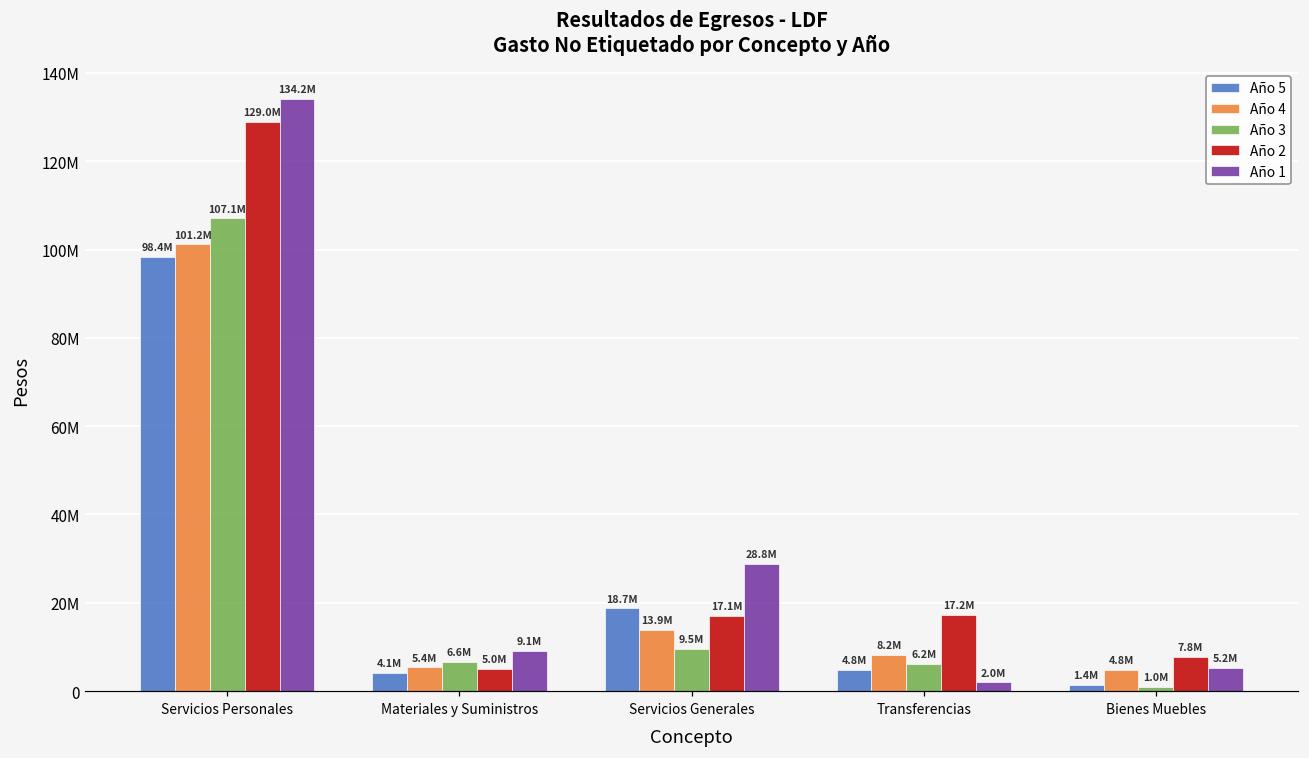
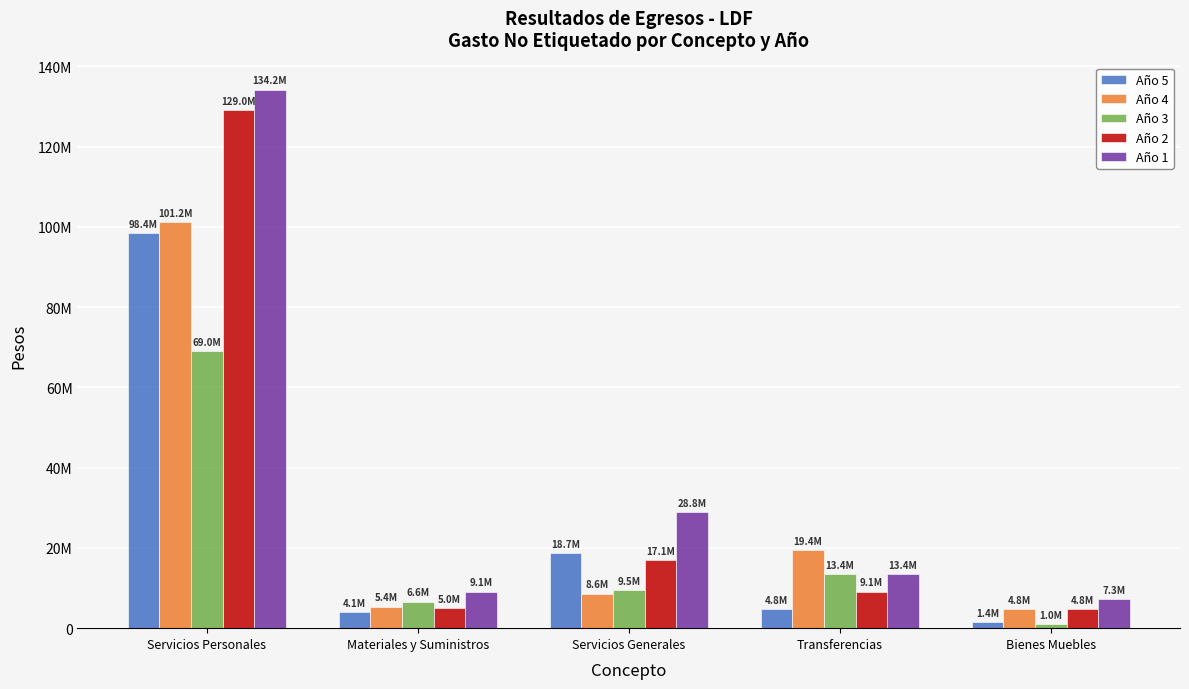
  {
    "Año 5": {
      "Servicios Personales": "98.4M",
      "Materiales y Suministros": "4.1M",
      "Servicios Generales": "18.7M",
      "Transferencias": "4.8M",
      "Bienes Muebles": "1.4M"
    },
    "Año 4": {
      "Servicios Personales": "101.2M",
      "Materiales y Suministros": "5.4M",
-     "Servicios Generales": "13.9M",
-     "Transferencias": "8.2M",
+     "Servicios Generales": "8.6M",
+     "Transferencias": "19.4M",
      "Bienes Muebles": "4.8M"
    },
    "Año 3": {
-     "Servicios Personales": "107.1M",
+     "Servicios Personales": "69.0M",
      "Materiales y Suministros": "6.6M",
      "Servicios Generales": "9.5M",
-     "Transferencias": "6.2M",
+     "Transferencias": "13.4M",
      "Bienes Muebles": "1.0M"
    },
    "Año 2": {
      "Servicios Personales": "129.0M",
      "Materiales y Suministros": "5.0M",
      "Servicios Generales": "17.1M",
-     "Transferencias": "17.2M",
-     "Bienes Muebles": "7.8M"
+     "Transferencias": "9.1M",
+     "Bienes Muebles": "4.8M"
    },
    "Año 1": {
      "Servicios Personales": "134.2M",
      "Materiales y Suministros": "9.1M",
      "Servicios Generales": "28.8M",
-     "Transferencias": "2.0M",
-     "Bienes Muebles": "5.2M"
+     "Transferencias": "13.4M",
+     "Bienes Muebles": "7.3M"
    }
  }
